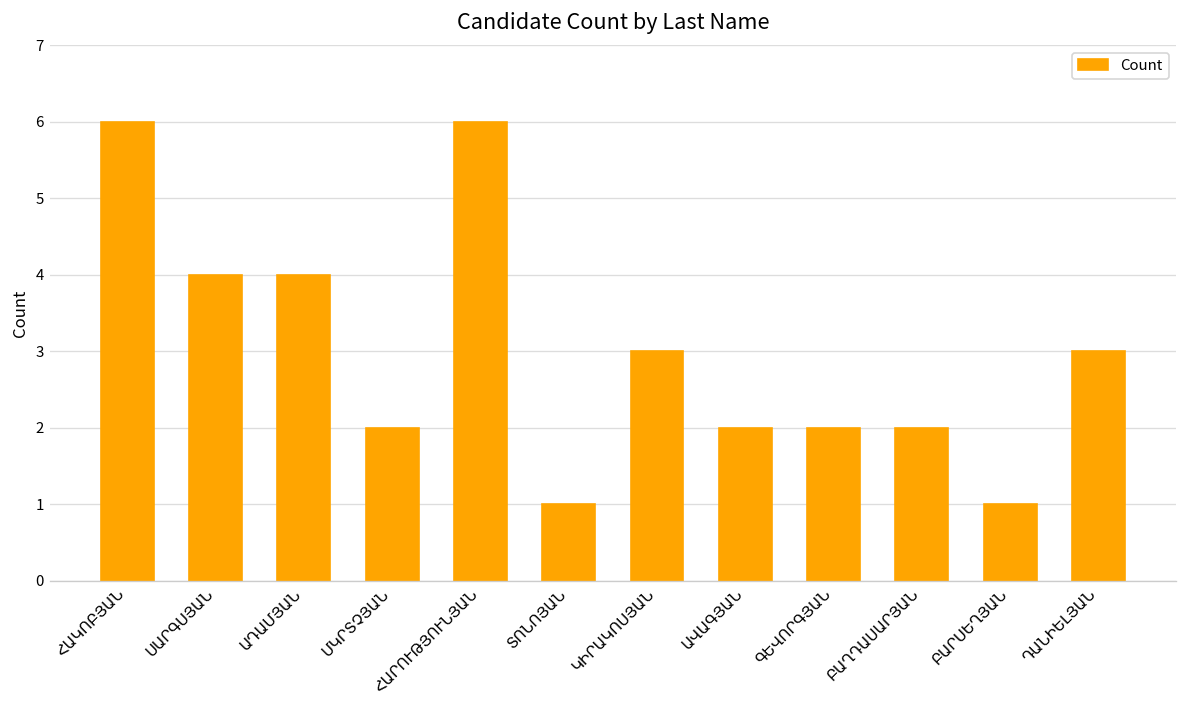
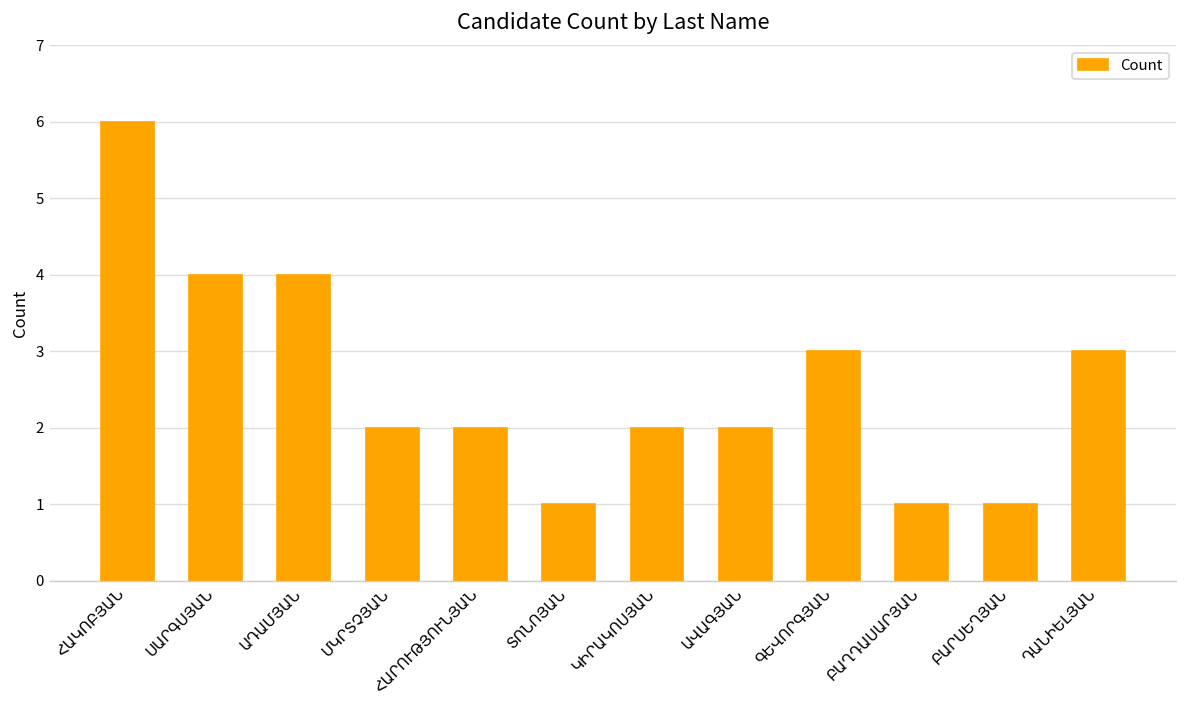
  {
    "ՀԱԿՈԲՅԱՆ": 6,
    "ՍԱՐԳՍՅԱՆ": 4,
    "ԱԴԱՄՅԱՆ": 4,
    "ՄԿՐՏՉՅԱՆ": 2,
-   "ՀԱՐՈՒԹՅՈՒՆՅԱՆ": 6,
+   "ՀԱՐՈՒԹՅՈՒՆՅԱՆ": 2,
    "ՏՈՆՈՅԱՆ": 1,
-   "ԿԻՐԱԿՈՍՅԱՆ": 3,
+   "ԿԻՐԱԿՈՍՅԱՆ": 2,
    "ԱՎԱԳՅԱՆ": 2,
-   "ԳԵՎՈՐԳՅԱՆ": 2,
-   "ԲԱՂԴԱՍԱՐՅԱՆ": 2,
+   "ԳԵՎՈՐԳՅԱՆ": 3,
+   "ԲԱՂԴԱՍԱՐՅԱՆ": 1,
    "ԲԱՐՍԵՂՅԱՆ": 1,
    "ԴԱՆԻԵԼՅԱՆ": 3
  }
